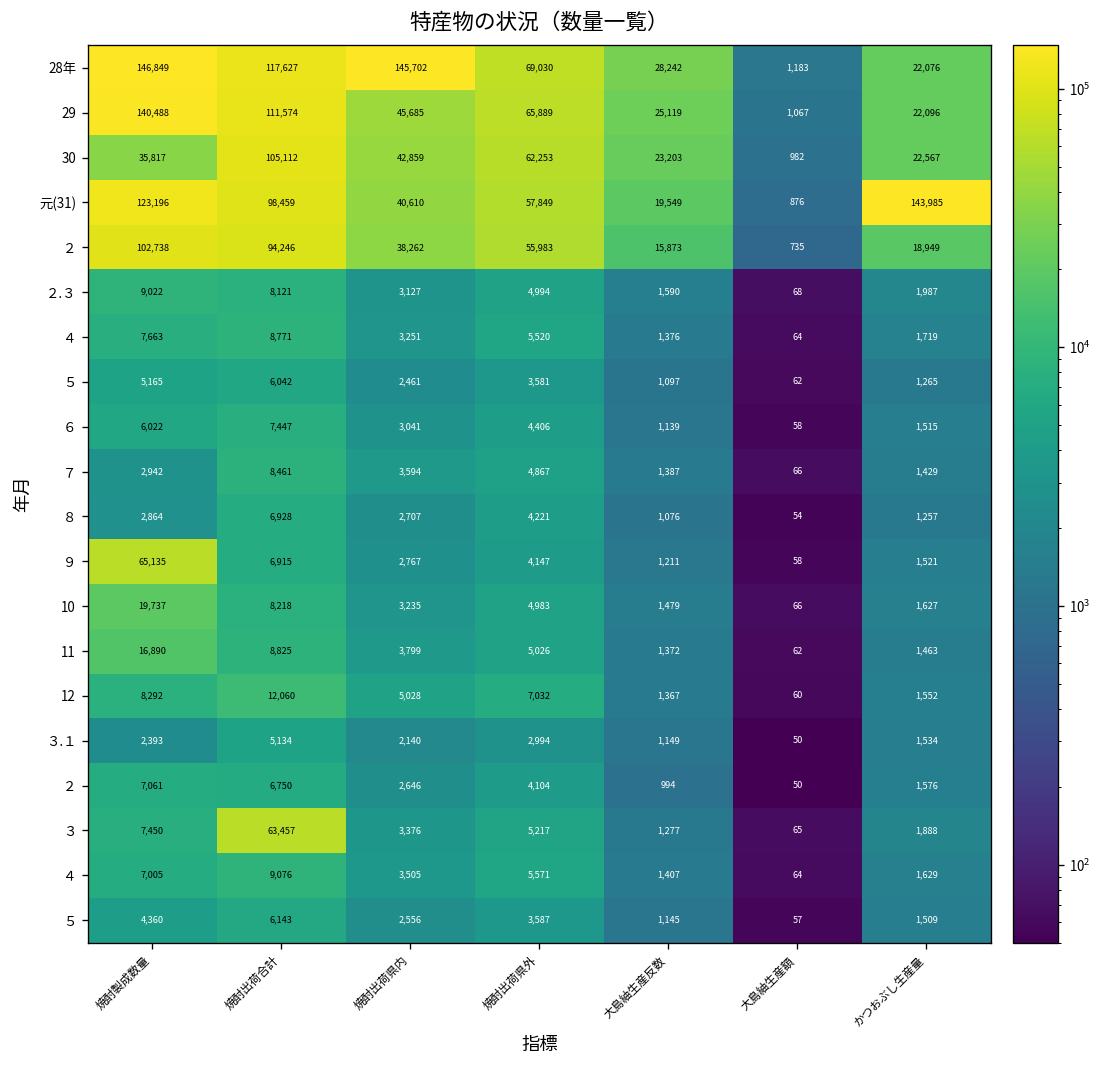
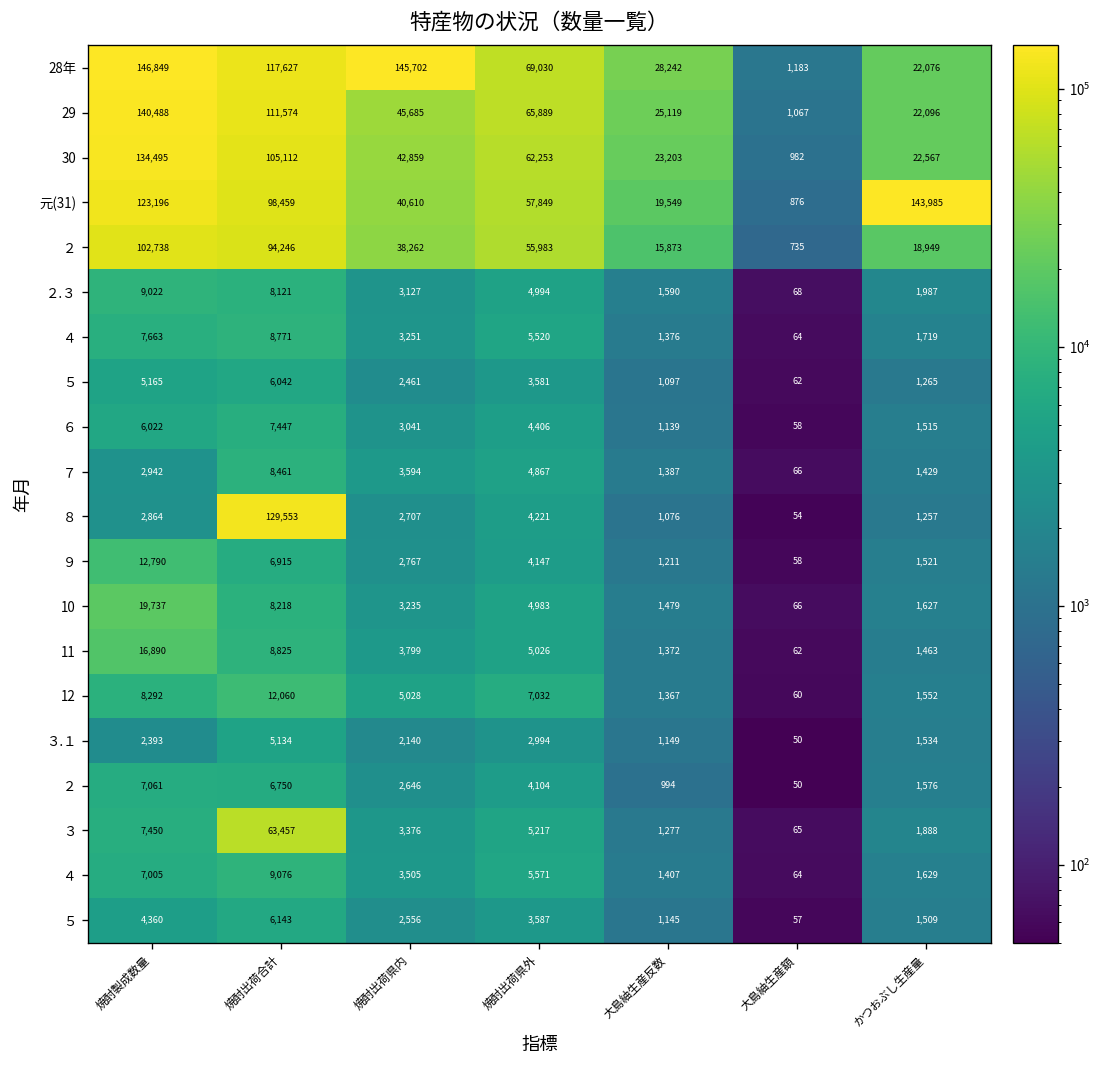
  {
    "28年": {
      "焼酎製成数量": "146,849",
      "焼酎出荷合計": "117,627",
      "焼酎出荷県内": "145,702",
      "焼酎出荷県外": "69,030",
      "大島紬生産反数": "28,242",
      "大島紬生産額": "1,183",
      "かつおぶし生産量": "22,076"
    },
    "29": {
      "焼酎製成数量": "140,488",
      "焼酎出荷合計": "111,574",
      "焼酎出荷県内": "45,685",
      "焼酎出荷県外": "65,889",
      "大島紬生産反数": "25,119",
      "大島紬生産額": "1,067",
      "かつおぶし生産量": "22,096"
    },
    "30": {
-     "焼酎製成数量": "35,817",
+     "焼酎製成数量": "134,495",
      "焼酎出荷合計": "105,112",
      "焼酎出荷県内": "42,859",
      "焼酎出荷県外": "62,253",
      "大島紬生産反数": "23,203",
      "大島紬生産額": "982",
      "かつおぶし生産量": "22,567"
    },
    "元(31)": {
      "焼酎製成数量": "123,196",
      "焼酎出荷合計": "98,459",
      "焼酎出荷県内": "40,610",
      "焼酎出荷県外": "57,849",
      "大島紬生産反数": "19,549",
      "大島紬生産額": "876",
      "かつおぶし生産量": "143,985"
    },
    "２.３": {
      "焼酎製成数量": "9,022",
      "焼酎出荷合計": "8,121",
      "焼酎出荷県内": "3,127",
      "焼酎出荷県外": "4,994",
      "大島紬生産反数": "1,590",
      "大島紬生産額": "68",
      "かつおぶし生産量": "1,987"
    },
    "６": {
      "焼酎製成数量": "6,022",
      "焼酎出荷合計": "7,447",
      "焼酎出荷県内": "3,041",
      "焼酎出荷県外": "4,406",
      "大島紬生産反数": "1,139",
      "大島紬生産額": "58",
      "かつおぶし生産量": "1,515"
    },
    "７": {
      "焼酎製成数量": "2,942",
      "焼酎出荷合計": "8,461",
      "焼酎出荷県内": "3,594",
      "焼酎出荷県外": "4,867",
      "大島紬生産反数": "1,387",
      "大島紬生産額": "66",
      "かつおぶし生産量": "1,429"
    },
    "８": {
      "焼酎製成数量": "2,864",
-     "焼酎出荷合計": "6,928",
+     "焼酎出荷合計": "129,553",
      "焼酎出荷県内": "2,707",
      "焼酎出荷県外": "4,221",
      "大島紬生産反数": "1,076",
      "大島紬生産額": "54",
      "かつおぶし生産量": "1,257"
    },
    "９": {
-     "焼酎製成数量": "65,135",
+     "焼酎製成数量": "12,790",
      "焼酎出荷合計": "6,915",
      "焼酎出荷県内": "2,767",
      "焼酎出荷県外": "4,147",
      "大島紬生産反数": "1,211",
      "大島紬生産額": "58",
      "かつおぶし生産量": "1,521"
    },
    "10": {
      "焼酎製成数量": "19,737",
      "焼酎出荷合計": "8,218",
      "焼酎出荷県内": "3,235",
      "焼酎出荷県外": "4,983",
      "大島紬生産反数": "1,479",
      "大島紬生産額": "66",
      "かつおぶし生産量": "1,627"
    },
    "11": {
      "焼酎製成数量": "16,890",
      "焼酎出荷合計": "8,825",
      "焼酎出荷県内": "3,799",
      "焼酎出荷県外": "5,026",
      "大島紬生産反数": "1,372",
      "大島紬生産額": "62",
      "かつおぶし生産量": "1,463"
    },
    "12": {
      "焼酎製成数量": "8,292",
      "焼酎出荷合計": "12,060",
      "焼酎出荷県内": "5,028",
      "焼酎出荷県外": "7,032",
      "大島紬生産反数": "1,367",
      "大島紬生産額": "60",
      "かつおぶし生産量": "1,552"
    },
    "３.１": {
      "焼酎製成数量": "2,393",
      "焼酎出荷合計": "5,134",
      "焼酎出荷県内": "2,140",
      "焼酎出荷県外": "2,994",
      "大島紬生産反数": "1,149",
      "大島紬生産額": "50",
      "かつおぶし生産量": "1,534"
    },
    "３": {
      "焼酎製成数量": "7,450",
      "焼酎出荷合計": "63,457",
      "焼酎出荷県内": "3,376",
      "焼酎出荷県外": "5,217",
      "大島紬生産反数": "1,277",
      "大島紬生産額": "65",
      "かつおぶし生産量": "1,888"
    }
  }
